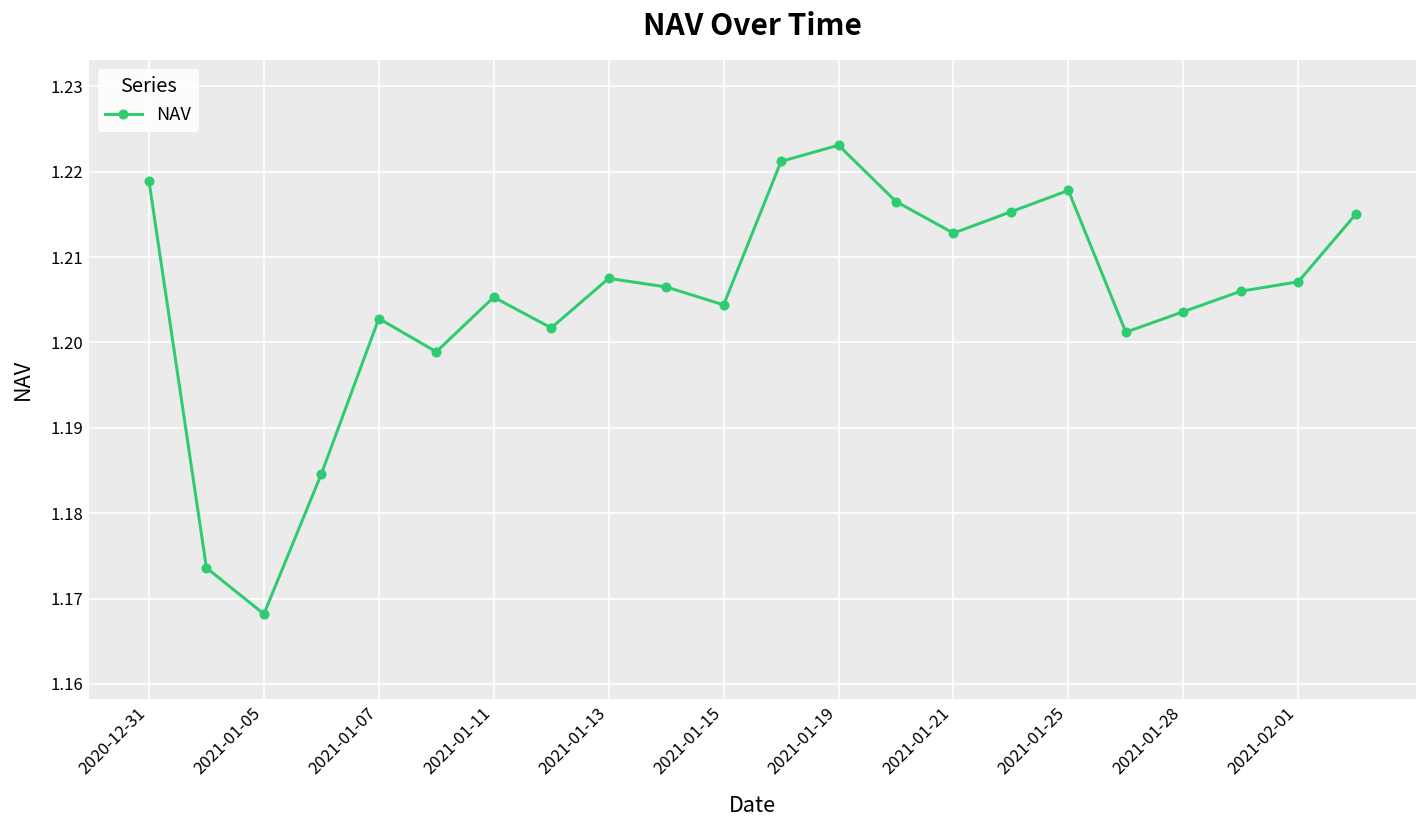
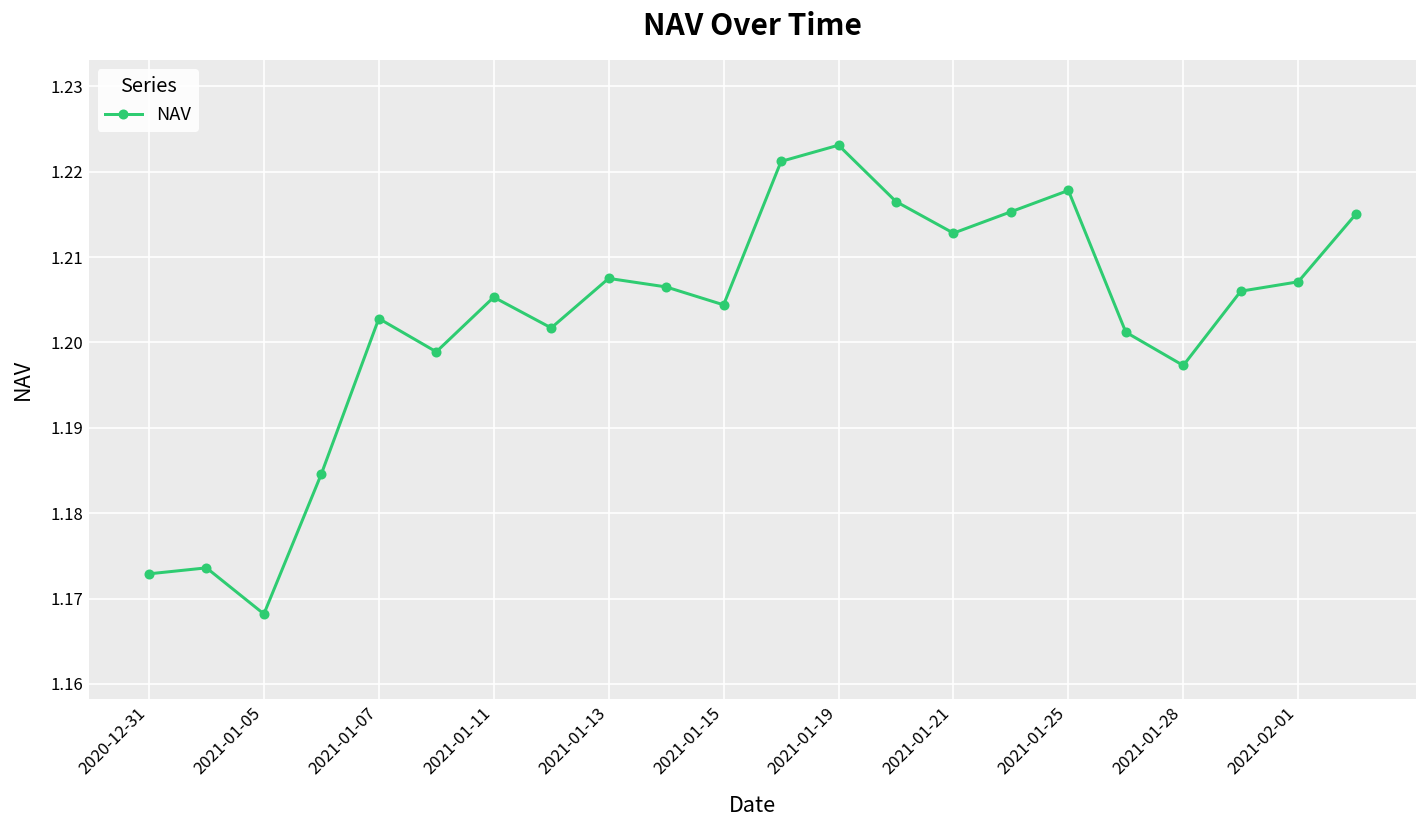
  {
-   "2020-12-31": 1.219,
+   "2020-12-31": 1.173,
    "2021-01-05": 1.168,
    "2021-01-07": 1.203,
    "2021-01-11": 1.205,
    "2021-01-13": 1.208,
    "2021-01-15": 1.204,
    "2021-01-19": 1.223,
    "2021-01-21": 1.213,
    "2021-01-25": 1.218,
-   "2021-01-28": 1.204,
+   "2021-01-28": 1.197,
    "2021-02-01": 1.207
  }
